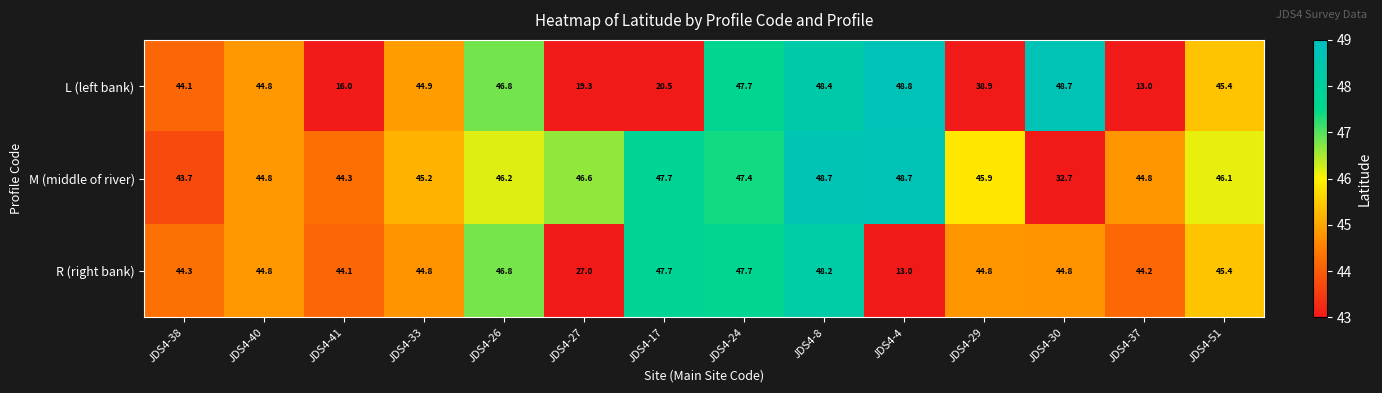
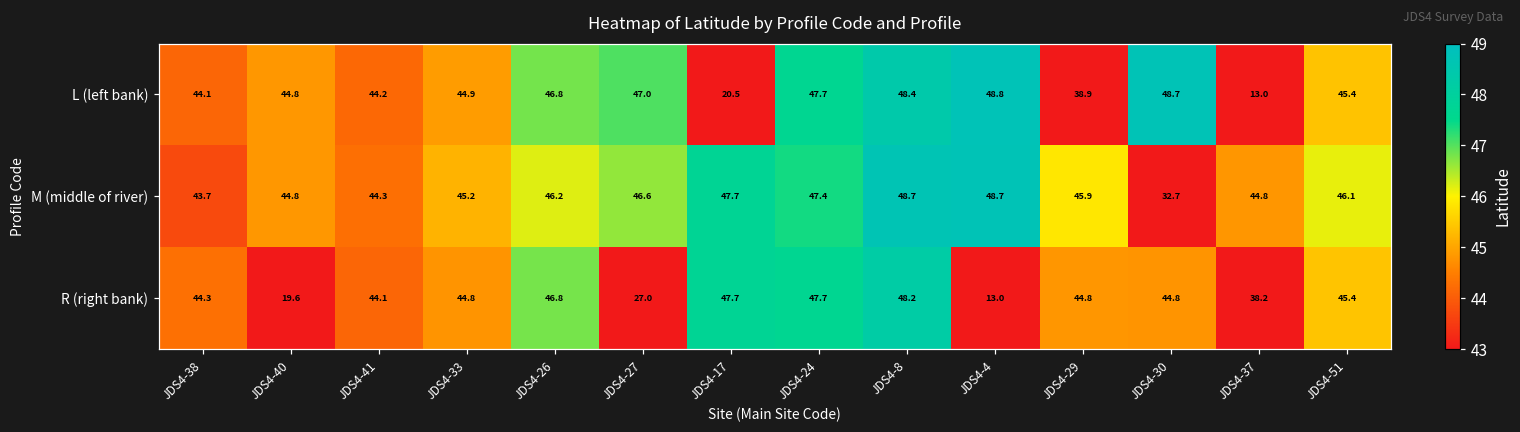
  {
    "L (left bank)": {
      "JDS4-38": 44.1,
      "JDS4-40": 44.8,
-     "JDS4-41": 16.0,
+     "JDS4-41": 44.2,
      "JDS4-33": 44.9,
      "JDS4-26": 46.8,
-     "JDS4-27": 19.3,
+     "JDS4-27": 47.0,
      "JDS4-17": 20.5,
      "JDS4-24": 47.7,
      "JDS4-8": 48.4,
      "JDS4-4": 48.8,
      "JDS4-29": 38.9,
      "JDS4-30": 48.7,
      "JDS4-37": 13.0,
      "JDS4-51": 45.4
    },
    "M (middle of river)": {
      "JDS4-38": 43.7,
      "JDS4-40": 44.8,
      "JDS4-41": 44.3,
      "JDS4-33": 45.2,
      "JDS4-26": 46.2,
      "JDS4-27": 46.6,
      "JDS4-17": 47.7,
      "JDS4-24": 47.4,
      "JDS4-8": 48.7,
      "JDS4-4": 48.7,
      "JDS4-29": 45.9,
      "JDS4-30": 32.7,
      "JDS4-37": 44.8,
      "JDS4-51": 46.1
    },
    "R (right bank)": {
      "JDS4-38": 44.3,
-     "JDS4-40": 44.8,
+     "JDS4-40": 19.6,
      "JDS4-41": 44.1,
      "JDS4-33": 44.8,
      "JDS4-26": 46.8,
      "JDS4-27": 27.0,
      "JDS4-17": 47.7,
      "JDS4-24": 47.7,
      "JDS4-8": 48.2,
      "JDS4-4": 13.0,
      "JDS4-29": 44.8,
      "JDS4-30": 44.8,
-     "JDS4-37": 44.2,
+     "JDS4-37": 38.2,
      "JDS4-51": 45.4
    }
  }
